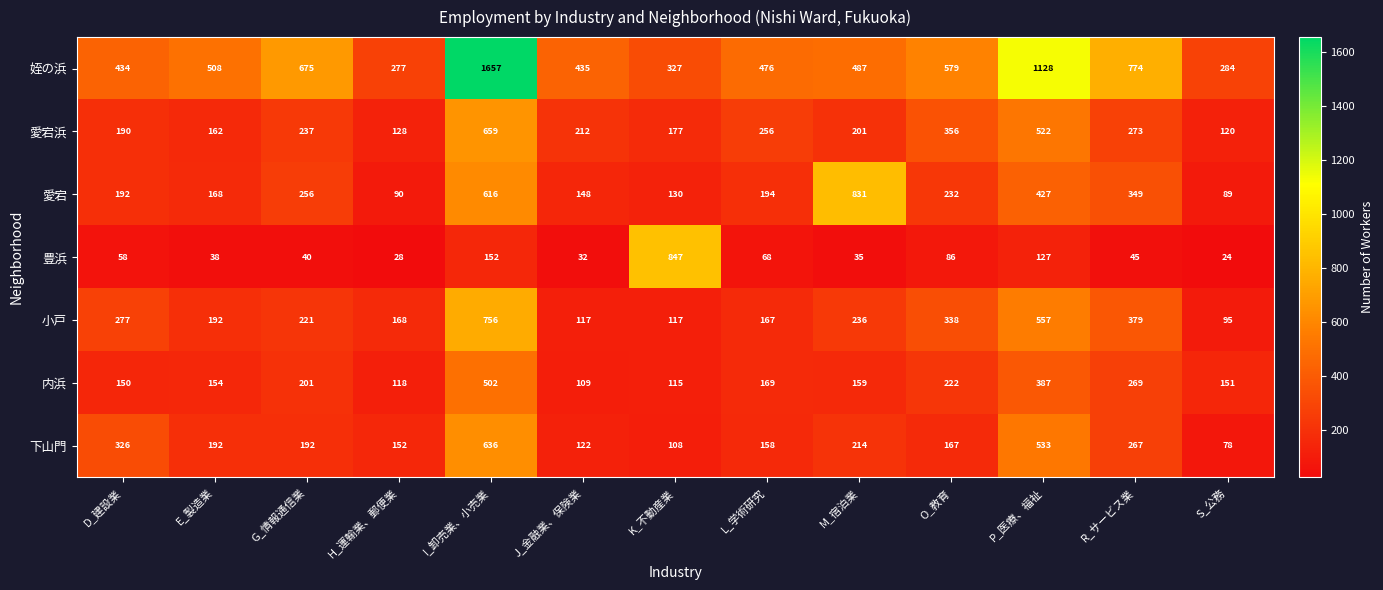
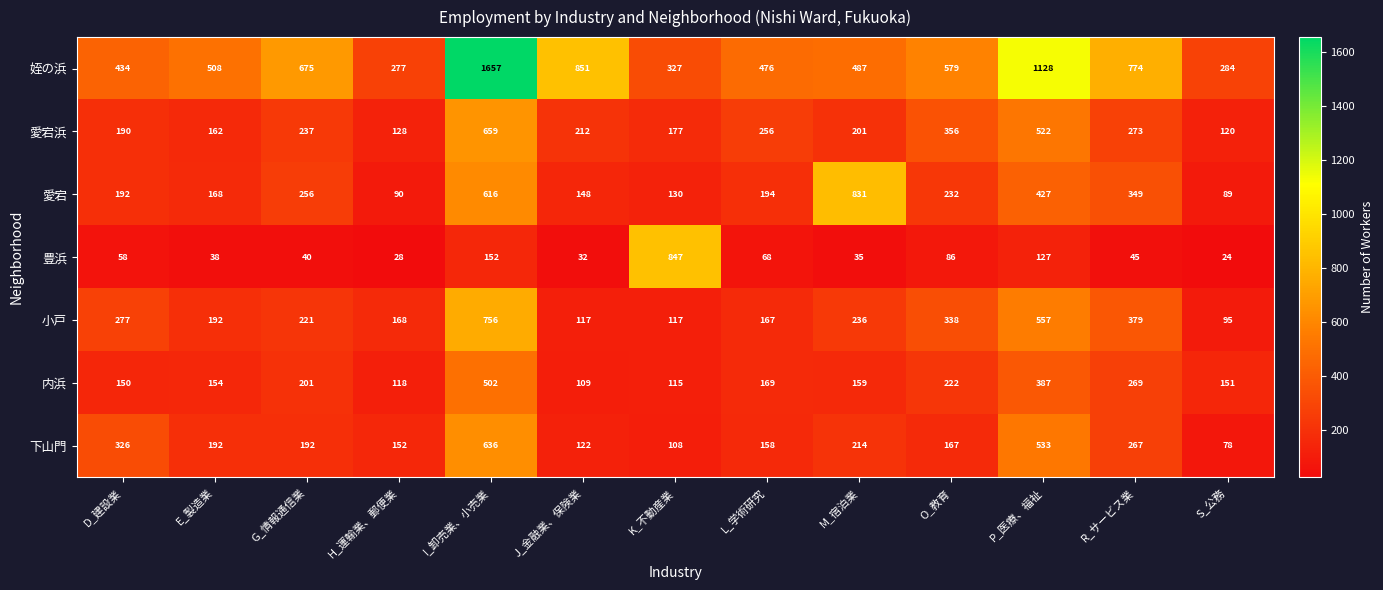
  {
    "姪の浜": {
      "D_建設業": 434,
      "E_製造業": 508,
      "G_情報通信業": 675,
      "H_運輸業、郵便業": 277,
      "I_卸売業、小売業": 1657,
-     "J_金融業、保険業": 435,
+     "J_金融業、保険業": 851,
      "K_不動産業": 327,
      "L_学術研究": 476,
      "M_宿泊業": 487,
      "O_教育": 579,
      "P_医療、福祉": 1128,
      "R_サービス業": 774,
      "S_公務": 284
    },
    "愛宕浜": {
      "D_建設業": 190,
      "E_製造業": 162,
      "G_情報通信業": 237,
      "H_運輸業、郵便業": 128,
      "I_卸売業、小売業": 659,
      "J_金融業、保険業": 212,
      "K_不動産業": 177,
      "L_学術研究": 256,
      "M_宿泊業": 201,
      "O_教育": 356,
      "P_医療、福祉": 522,
      "R_サービス業": 273,
      "S_公務": 120
    },
    "愛宕": {
      "D_建設業": 192,
      "E_製造業": 168,
      "G_情報通信業": 256,
      "H_運輸業、郵便業": 90,
      "I_卸売業、小売業": 616,
      "J_金融業、保険業": 148,
      "K_不動産業": 130,
      "L_学術研究": 194,
      "M_宿泊業": 831,
      "O_教育": 232,
      "P_医療、福祉": 427,
      "R_サービス業": 349,
      "S_公務": 89
    },
    "豊浜": {
      "D_建設業": 58,
      "E_製造業": 38,
      "G_情報通信業": 40,
      "H_運輸業、郵便業": 28,
      "I_卸売業、小売業": 152,
      "J_金融業、保険業": 32,
      "K_不動産業": 847,
      "L_学術研究": 68,
      "M_宿泊業": 35,
      "O_教育": 86,
      "P_医療、福祉": 127,
      "R_サービス業": 45,
      "S_公務": 24
    },
    "小戸": {
      "D_建設業": 277,
      "E_製造業": 192,
      "G_情報通信業": 221,
      "H_運輸業、郵便業": 168,
      "I_卸売業、小売業": 756,
      "J_金融業、保険業": 117,
      "K_不動産業": 117,
      "L_学術研究": 167,
      "M_宿泊業": 236,
      "O_教育": 338,
      "P_医療、福祉": 557,
      "R_サービス業": 379,
      "S_公務": 95
    },
    "内浜": {
      "D_建設業": 150,
      "E_製造業": 154,
      "G_情報通信業": 201,
      "H_運輸業、郵便業": 118,
      "I_卸売業、小売業": 502,
      "J_金融業、保険業": 109,
      "K_不動産業": 115,
      "L_学術研究": 169,
      "M_宿泊業": 159,
      "O_教育": 222,
      "P_医療、福祉": 387,
      "R_サービス業": 269,
      "S_公務": 151
    },
    "下山門": {
      "D_建設業": 326,
      "E_製造業": 192,
      "G_情報通信業": 192,
      "H_運輸業、郵便業": 152,
      "I_卸売業、小売業": 636,
      "J_金融業、保険業": 122,
      "K_不動産業": 108,
      "L_学術研究": 158,
      "M_宿泊業": 214,
      "O_教育": 167,
      "P_医療、福祉": 533,
      "R_サービス業": 267,
      "S_公務": 78
    }
  }
